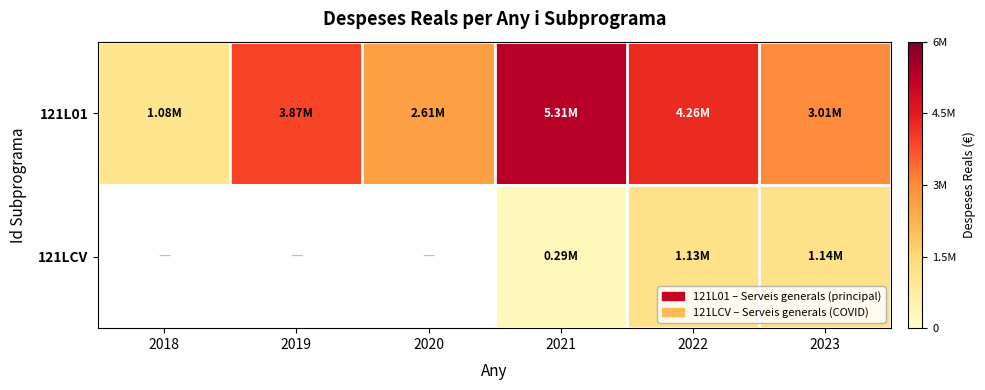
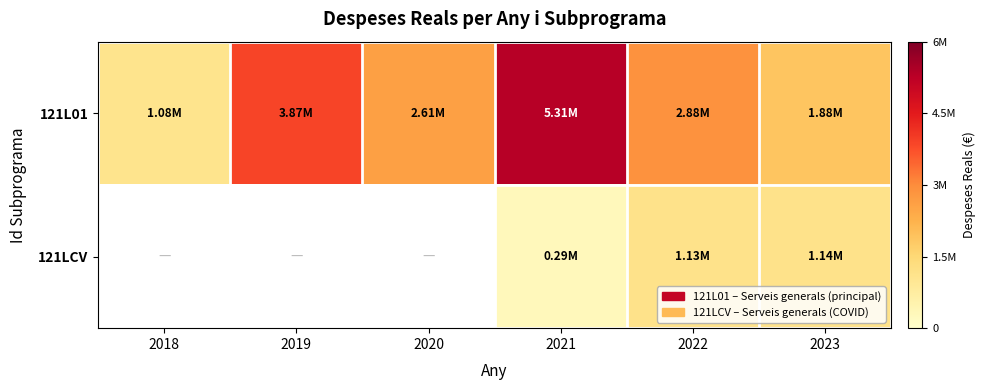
  {
    "121L01": {
      "2018": "1.08M",
      "2019": "3.87M",
      "2020": "2.61M",
      "2021": "5.31M",
-     "2022": "4.26M",
-     "2023": "3.01M"
+     "2022": "2.88M",
+     "2023": "1.88M"
    },
    "121LCV": {
      "2021": "0.29M",
      "2022": "1.13M",
      "2023": "1.14M"
    }
  }
